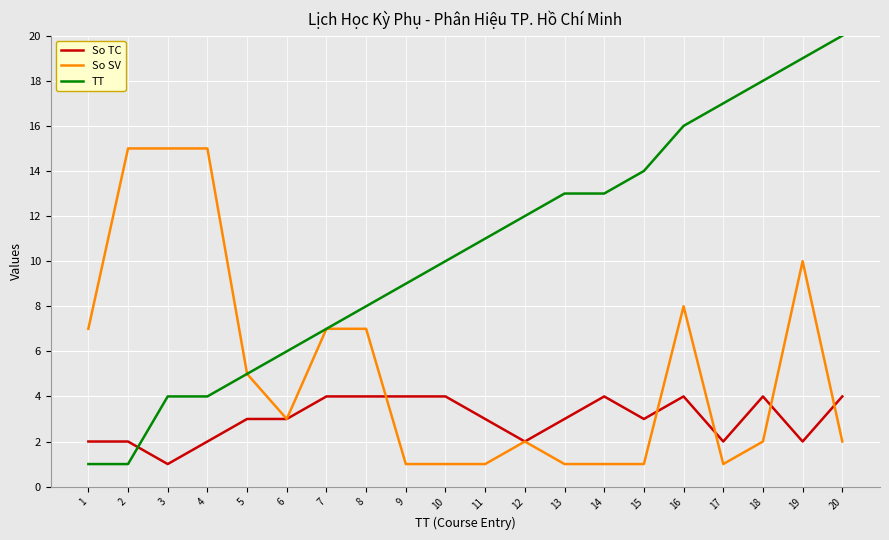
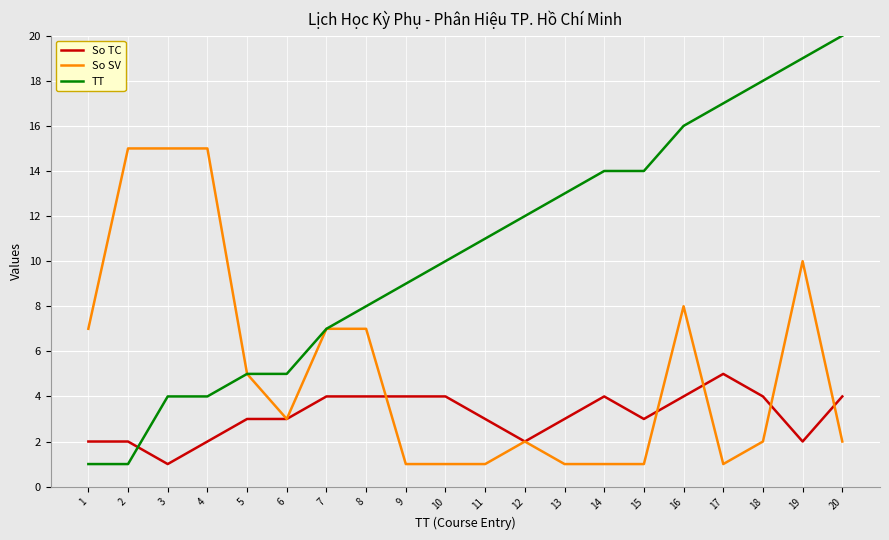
  {
    "So TC": {
      "1": 2,
      "2": 2,
      "3": 1,
      "4": 2,
      "5": 3,
      "7": 4,
      "8": 4,
      "9": 4,
      "10": 4,
      "11": 3,
      "13": 3,
      "14": 4,
      "15": 3,
      "16": 4,
-     "17": 2,
+     "17": 5,
      "18": 4,
      "19": 2,
      "20": 4
    },
    "So SV": {
      "1": 7,
      "2": 15,
      "3": 15,
      "4": 15,
      "8": 7,
      "9": 1,
      "10": 1,
      "11": 1,
      "13": 1,
      "14": 1,
      "15": 1,
      "16": 8,
      "17": 1,
      "18": 2,
      "19": 10,
      "20": 2
    },
    "TT": {
      "1": 1,
      "2": 1,
      "3": 4,
      "4": 4,
-     "6": 6,
+     "6": 5,
      "8": 8,
      "9": 9,
      "10": 10,
      "11": 11,
      "12": 12,
      "13": 13,
-     "14": 13,
+     "14": 14,
      "15": 14,
      "16": 16,
      "17": 17,
      "18": 18,
      "19": 19,
      "20": 20
    }
  }
